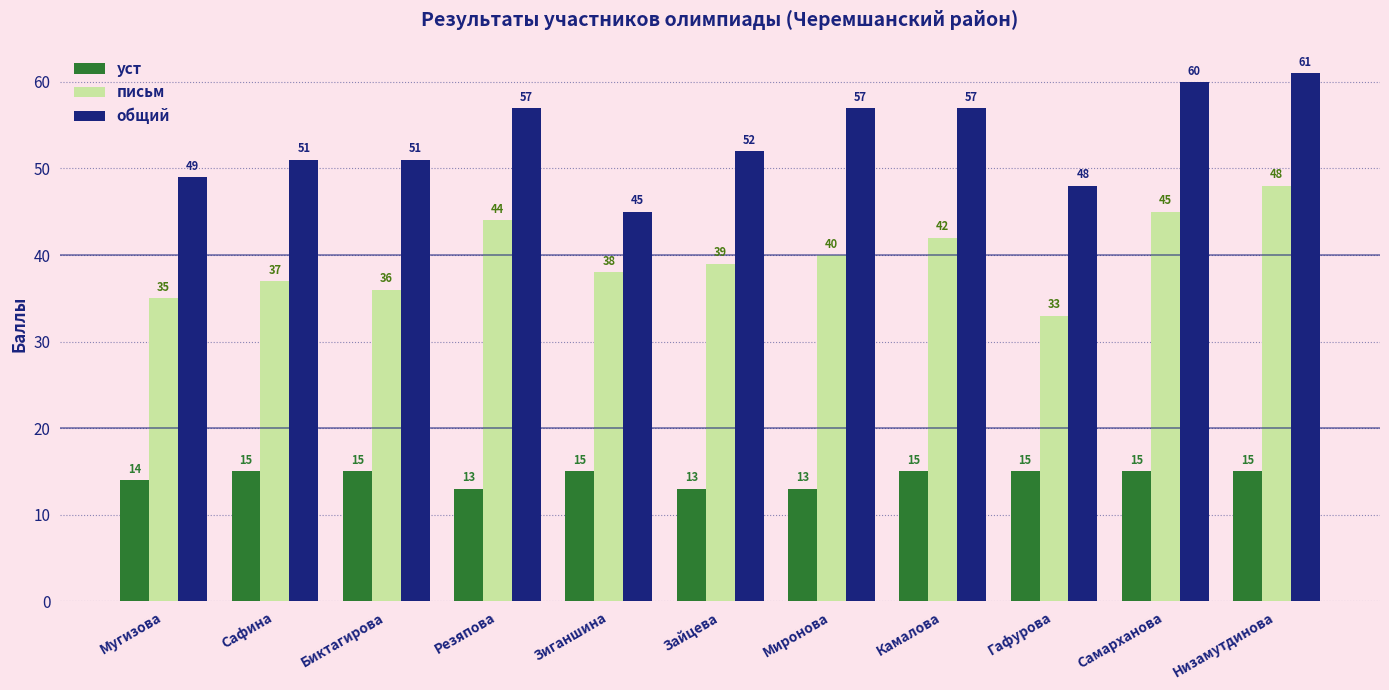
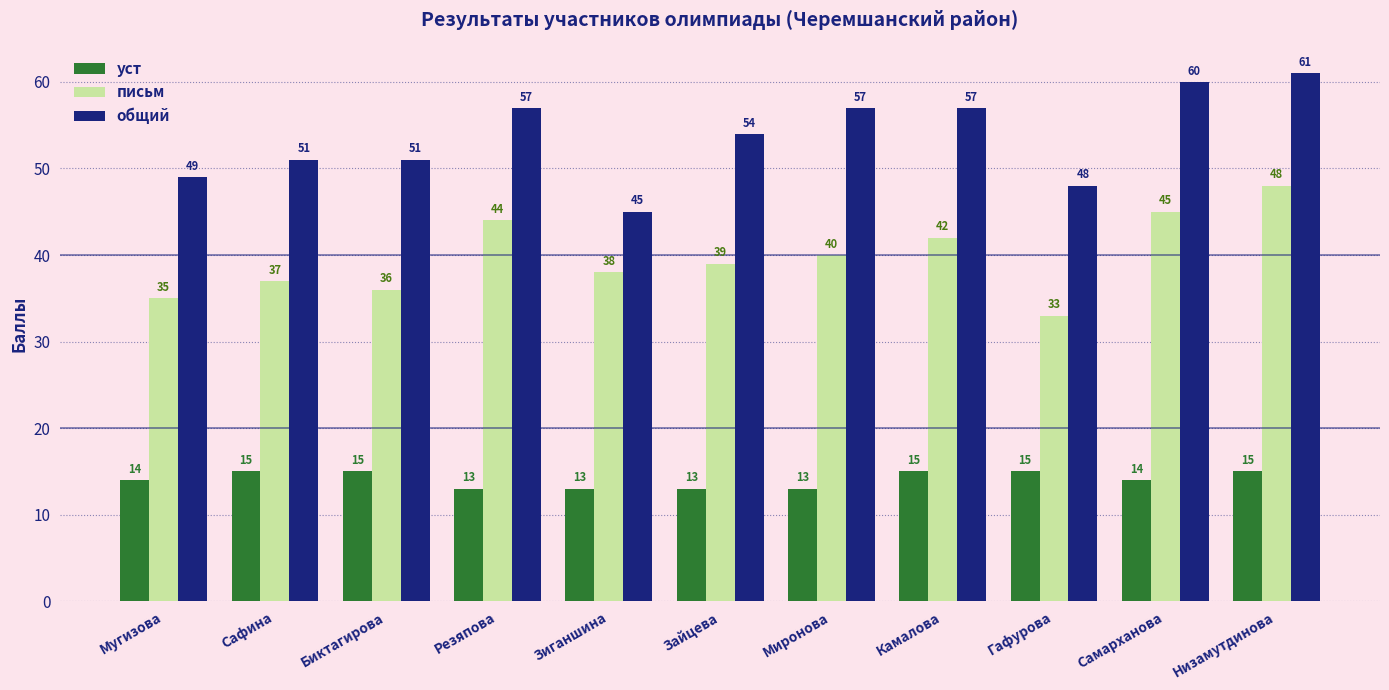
  {
    "уст": {
      "Мугизова": 14,
      "Сафина": 15,
      "Биктагирова": 15,
      "Резяпова": 13,
-     "Зиганшина": 15,
+     "Зиганшина": 13,
      "Зайцева": 13,
      "Миронова": 13,
      "Камалова": 15,
      "Гафурова": 15,
-     "Самарханова": 15,
+     "Самарханова": 14,
      "Низамутдинова": 15
    },
    "письм": {
      "Мугизова": 35,
      "Сафина": 37,
      "Биктагирова": 36,
      "Резяпова": 44,
      "Зиганшина": 38,
      "Зайцева": 39,
      "Миронова": 40,
      "Камалова": 42,
      "Гафурова": 33,
      "Самарханова": 45,
      "Низамутдинова": 48
    },
    "общий": {
      "Мугизова": 49,
      "Сафина": 51,
      "Биктагирова": 51,
      "Резяпова": 57,
      "Зиганшина": 45,
-     "Зайцева": 52,
+     "Зайцева": 54,
      "Миронова": 57,
      "Камалова": 57,
      "Гафурова": 48,
      "Самарханова": 60,
      "Низамутдинова": 61
    }
  }
